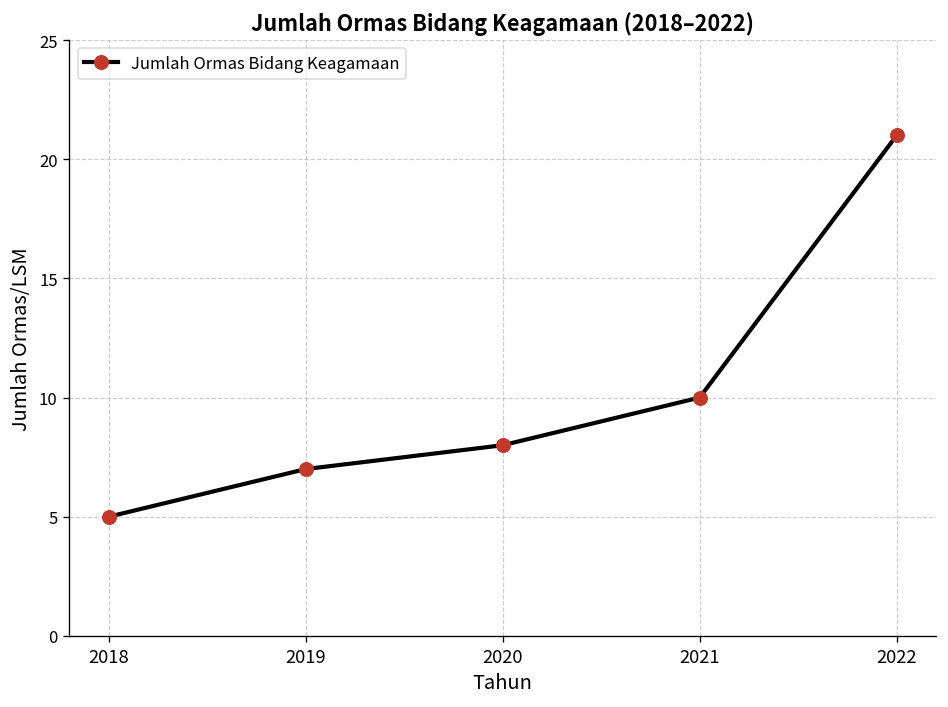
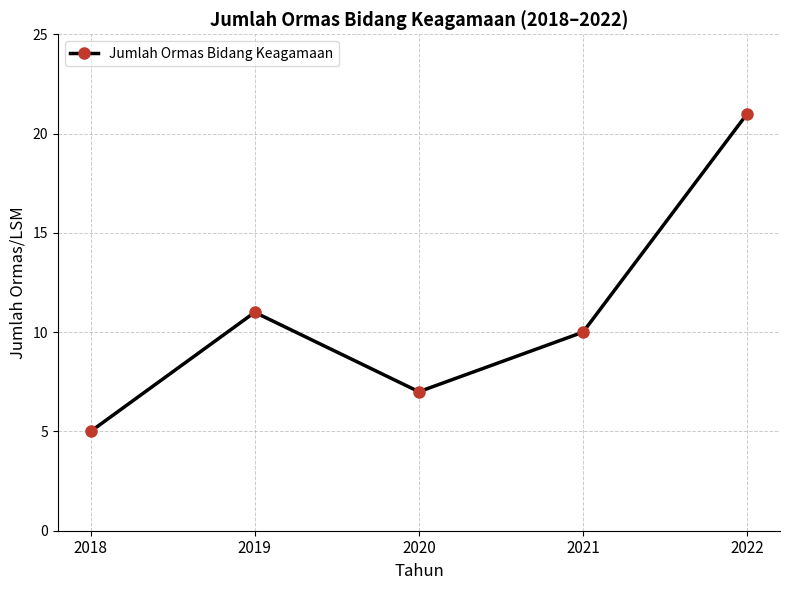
  {
    "2018": 5,
-   "2019": 7,
-   "2020": 8,
+   "2019": 11,
+   "2020": 7,
    "2021": 10,
    "2022": 21
  }
